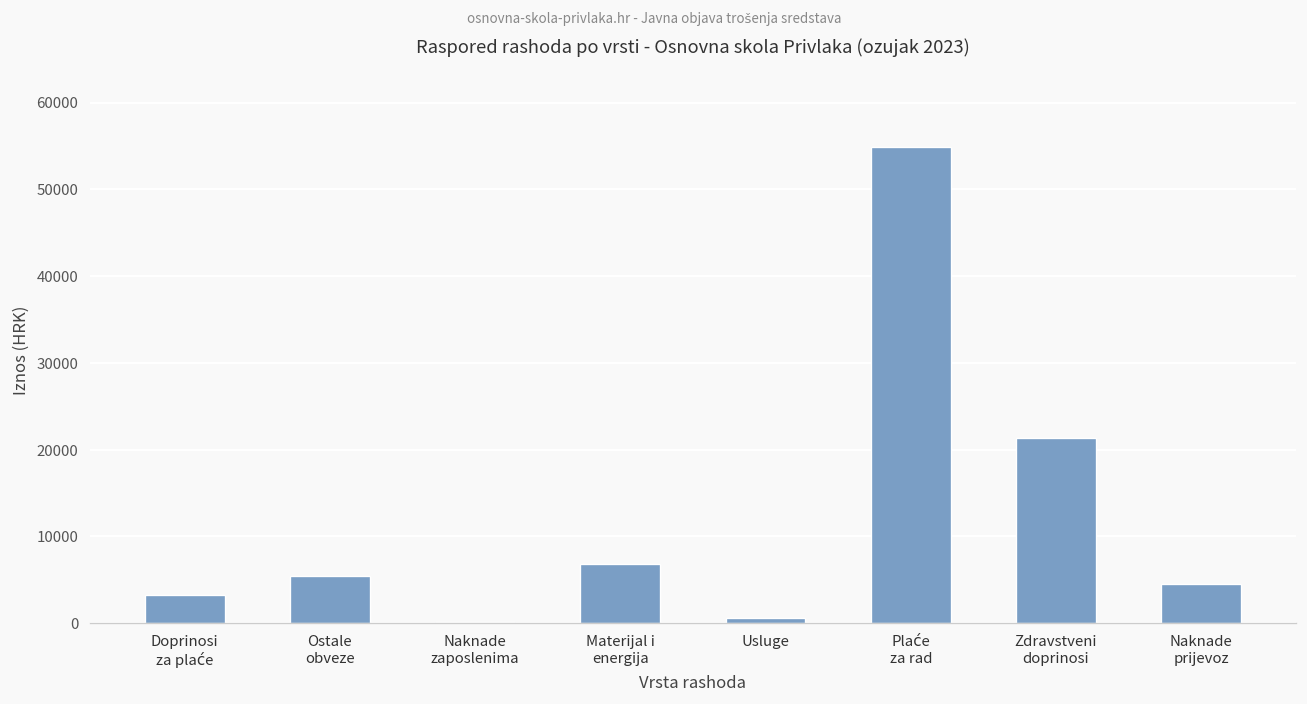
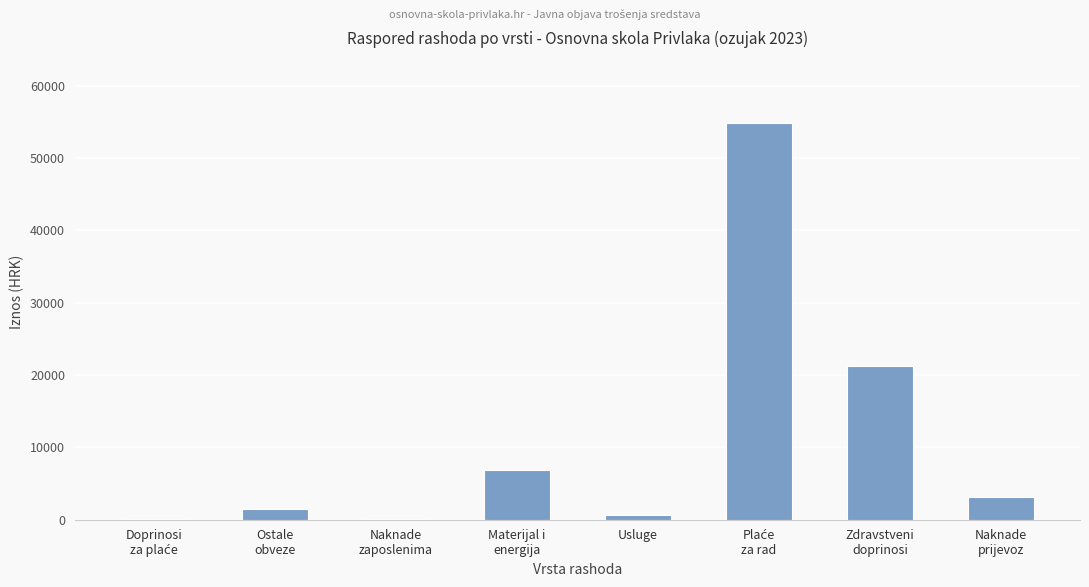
  {
-   "Doprinosi za plaće": 3000,
-   "Ostale obveze": 5000,
+   "Doprinosi za plaće": 0,
+   "Ostale obveze": 2000,
    "Materijal i energija": 7000,
    "Usluge": 1000,
    "Plaće za rad": 55000,
    "Zdravstveni doprinosi": 21000,
-   "Naknade prijevoz": 5000
+   "Naknade prijevoz": 3000
  }
